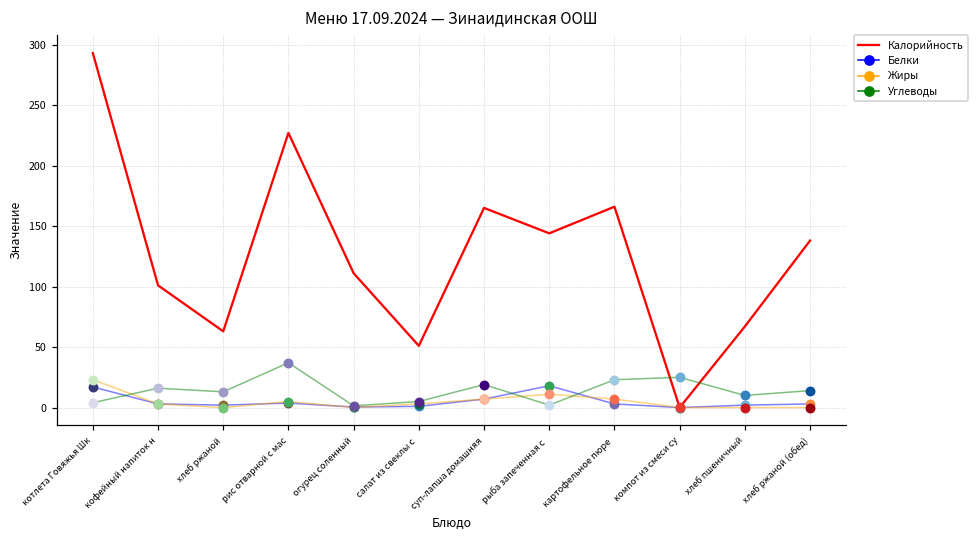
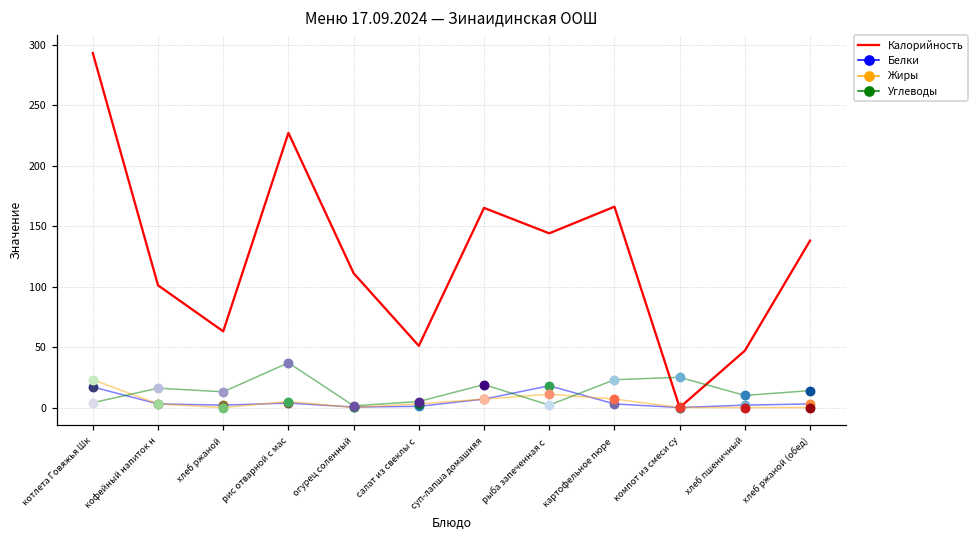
  {
    "Калорийность": {
      "котлета Говяжья Шк": 293,
      "кофейный напиток н": 101,
      "хлеб ржаной": 63,
      "рис отварной с мас": 227,
      "огурец соленный": 111,
      "салат из свеклы с": 51,
      "суп-лапша домашняя": 165,
      "рыба запеченная с": 144,
      "картофельное пюре": 166,
-     "хлеб пшеничный": 67,
+     "хлеб пшеничный": 47,
      "хлеб ржаной (обед)": 138
    }
  }
